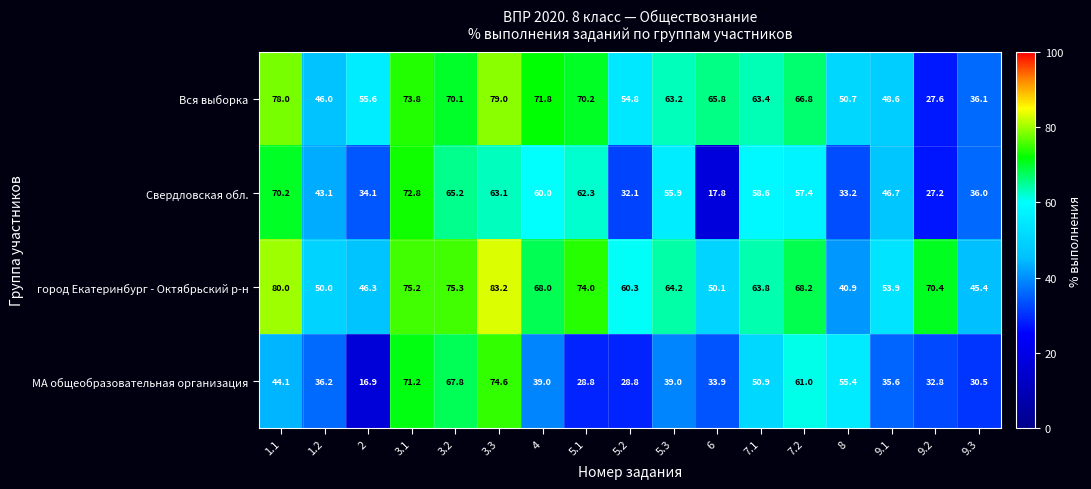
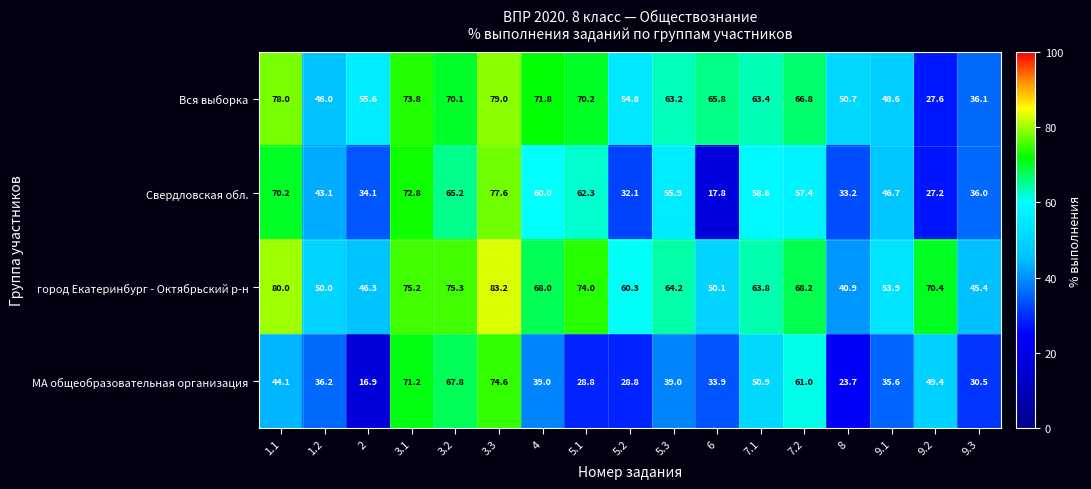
  {
    "Вся выборка": {
      "1.1": 78.0,
      "1.2": 46.0,
      "2": 55.6,
      "3.1": 73.8,
      "3.2": 70.1,
      "3.3": 79.0,
      "4": 71.8,
      "5.1": 70.2,
      "5.2": 54.8,
      "5.3": 63.2,
      "6": 65.8,
      "7.1": 63.4,
      "7.2": 66.8,
      "8": 50.7,
      "9.1": 48.6,
      "9.2": 27.6,
      "9.3": 36.1
    },
    "Свердловская обл.": {
      "1.1": 70.2,
      "1.2": 43.1,
      "2": 34.1,
      "3.1": 72.8,
      "3.2": 65.2,
-     "3.3": 63.1,
+     "3.3": 77.6,
      "4": 60.0,
      "5.1": 62.3,
      "5.2": 32.1,
      "5.3": 55.9,
      "6": 17.8,
      "7.1": 58.6,
      "7.2": 57.4,
      "8": 33.2,
      "9.1": 46.7,
      "9.2": 27.2,
      "9.3": 36.0
    },
    "город Екатеринбург - Октябрьский р-н": {
      "1.1": 80.0,
      "1.2": 50.0,
      "2": 46.3,
      "3.1": 75.2,
      "3.2": 75.3,
      "3.3": 83.2,
      "4": 68.0,
      "5.1": 74.0,
      "5.2": 60.3,
      "5.3": 64.2,
      "6": 50.1,
      "7.1": 63.8,
      "7.2": 68.2,
      "8": 40.9,
      "9.1": 53.9,
      "9.2": 70.4,
      "9.3": 45.4
    },
    "МА общеобразовательная организация": {
      "1.1": 44.1,
      "1.2": 36.2,
      "2": 16.9,
      "3.1": 71.2,
      "3.2": 67.8,
      "3.3": 74.6,
      "4": 39.0,
      "5.1": 28.8,
      "5.2": 28.8,
      "5.3": 39.0,
      "6": 33.9,
      "7.1": 50.9,
      "7.2": 61.0,
-     "8": 55.4,
+     "8": 23.7,
      "9.1": 35.6,
-     "9.2": 32.8,
+     "9.2": 49.4,
      "9.3": 30.5
    }
  }
